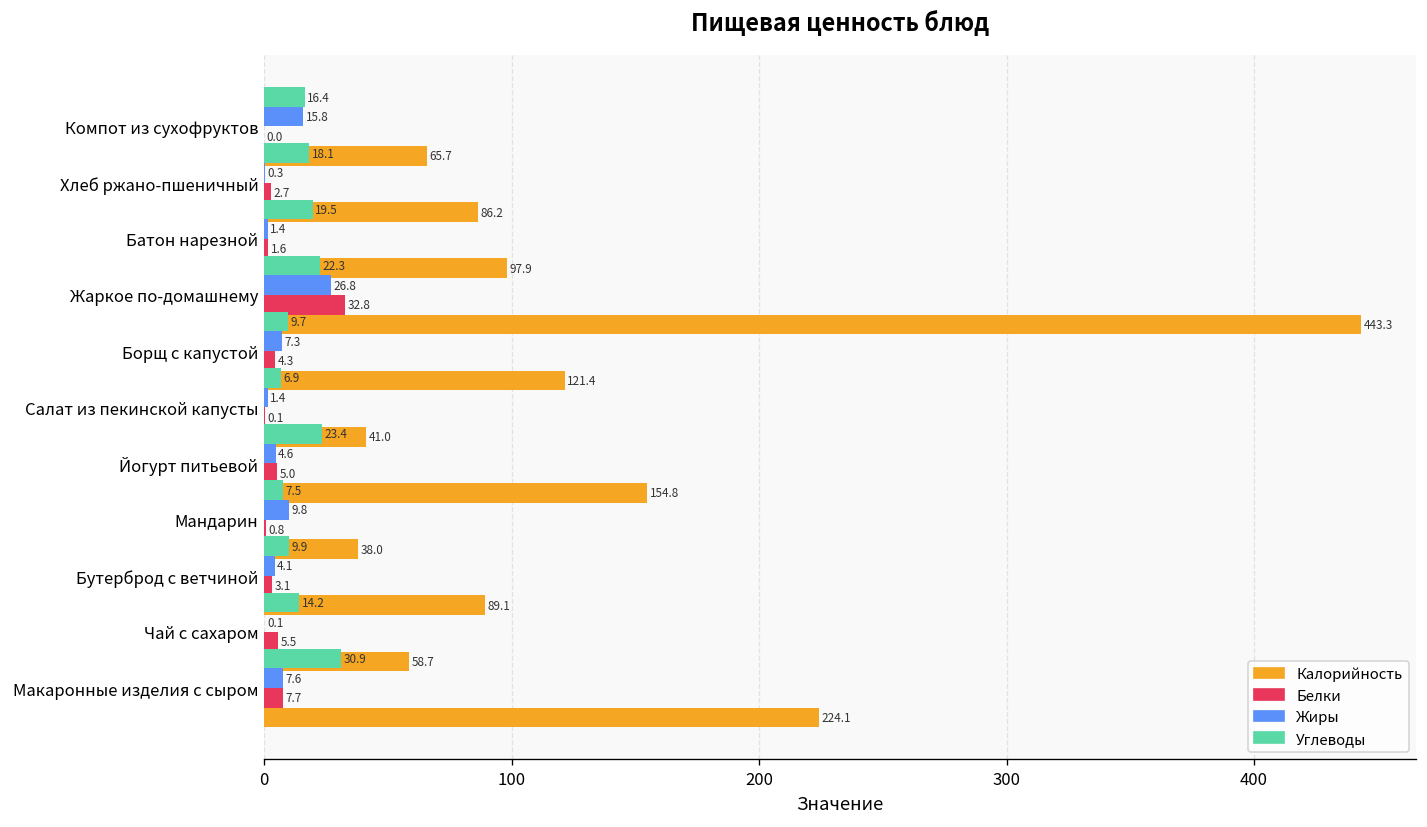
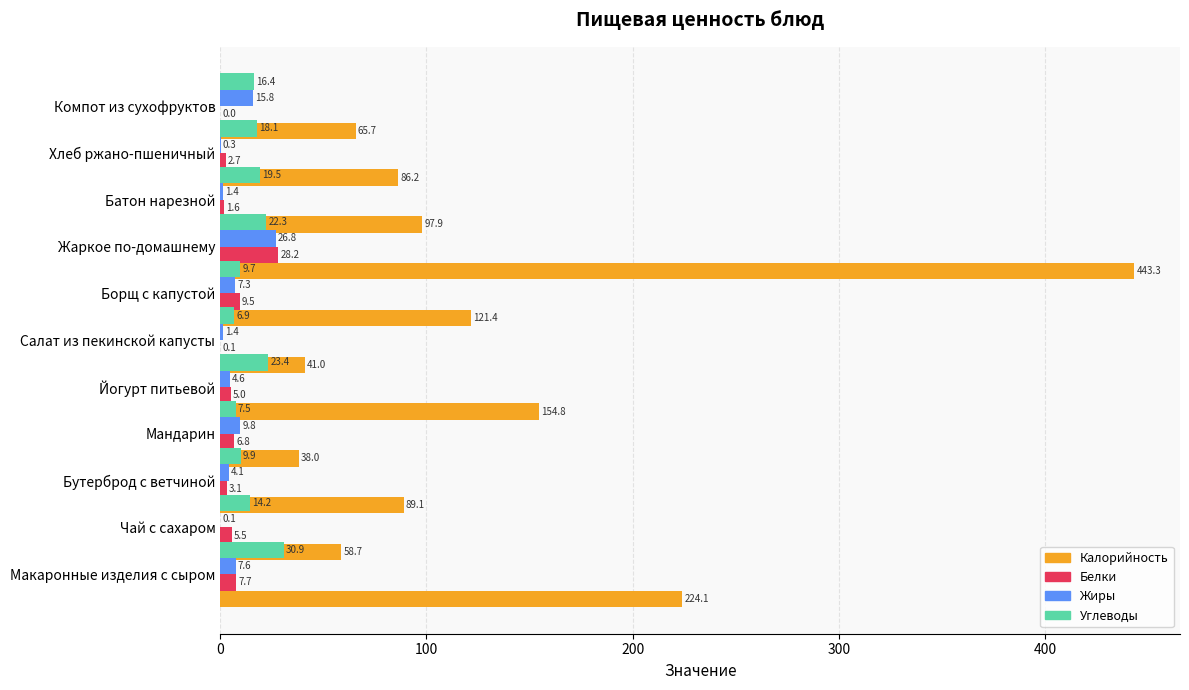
  {
    "Белки": {
      "Компот из сухофруктов": 0.0,
      "Хлеб ржано-пшеничный": 2.7,
      "Батон нарезной": 1.6,
-     "Жаркое по-домашнему": 32.8,
-     "Борщ с капустой": 4.3,
+     "Жаркое по-домашнему": 28.2,
+     "Борщ с капустой": 9.5,
      "Салат из пекинской капусты": 0.1,
      "Йогурт питьевой": 5.0,
-     "Мандарин": 0.8,
+     "Мандарин": 6.8,
      "Бутерброд с ветчиной": 3.1,
      "Чай с сахаром": 5.5,
      "Макаронные изделия с сыром": 7.7
    },
    "Жиры": {
      "Компот из сухофруктов": 15.8,
      "Хлеб ржано-пшеничный": 0.3,
      "Батон нарезной": 1.4,
      "Жаркое по-домашнему": 26.8,
      "Борщ с капустой": 7.3,
      "Салат из пекинской капусты": 1.4,
      "Йогурт питьевой": 4.6,
      "Мандарин": 9.8,
      "Бутерброд с ветчиной": 4.1,
      "Чай с сахаром": 0.1,
      "Макаронные изделия с сыром": 7.6
    }
  }
